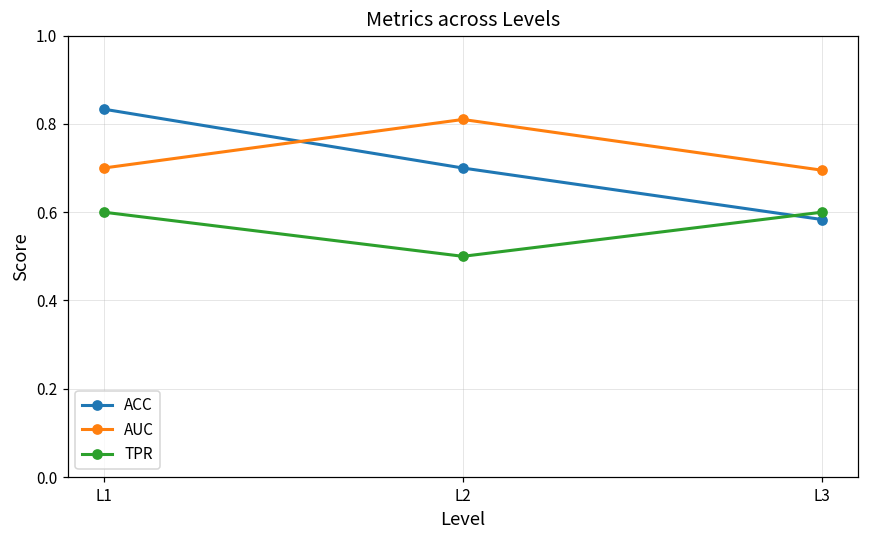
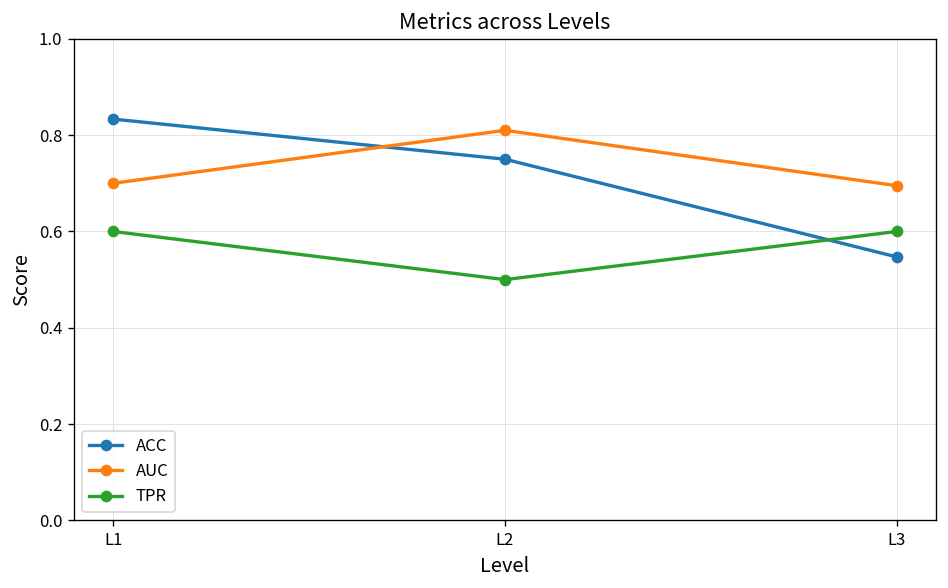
  {
    "ACC": {
      "L1": 0.83,
-     "L2": 0.70,
-     "L3": 0.58
+     "L2": 0.75,
+     "L3": 0.55
    },
    "AUC": {
      "L1": 0.70,
      "L2": 0.81,
      "L3": 0.70
    },
    "TPR": {
      "L1": 0.60,
      "L2": 0.50,
      "L3": 0.60
    }
  }
